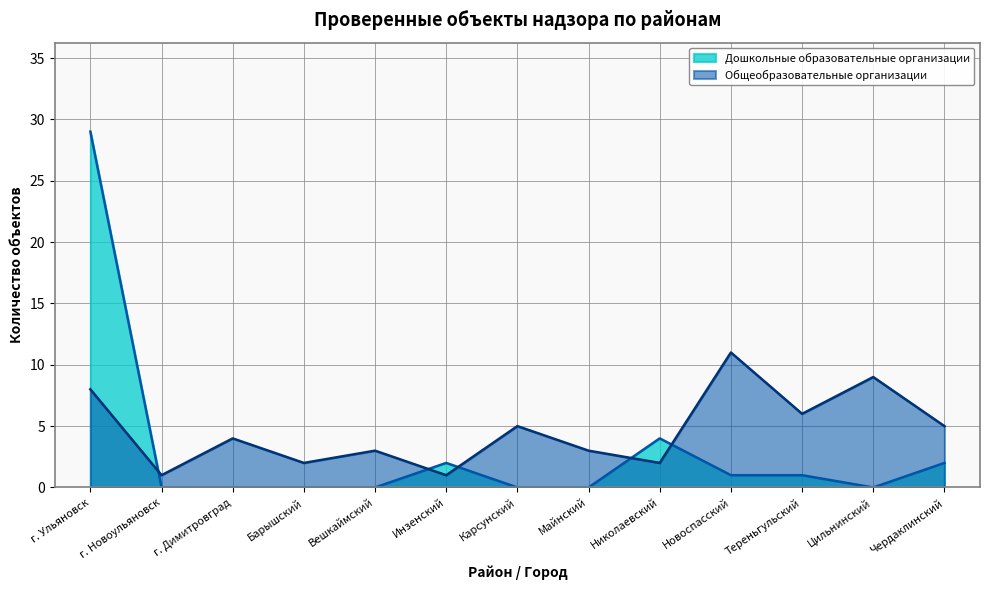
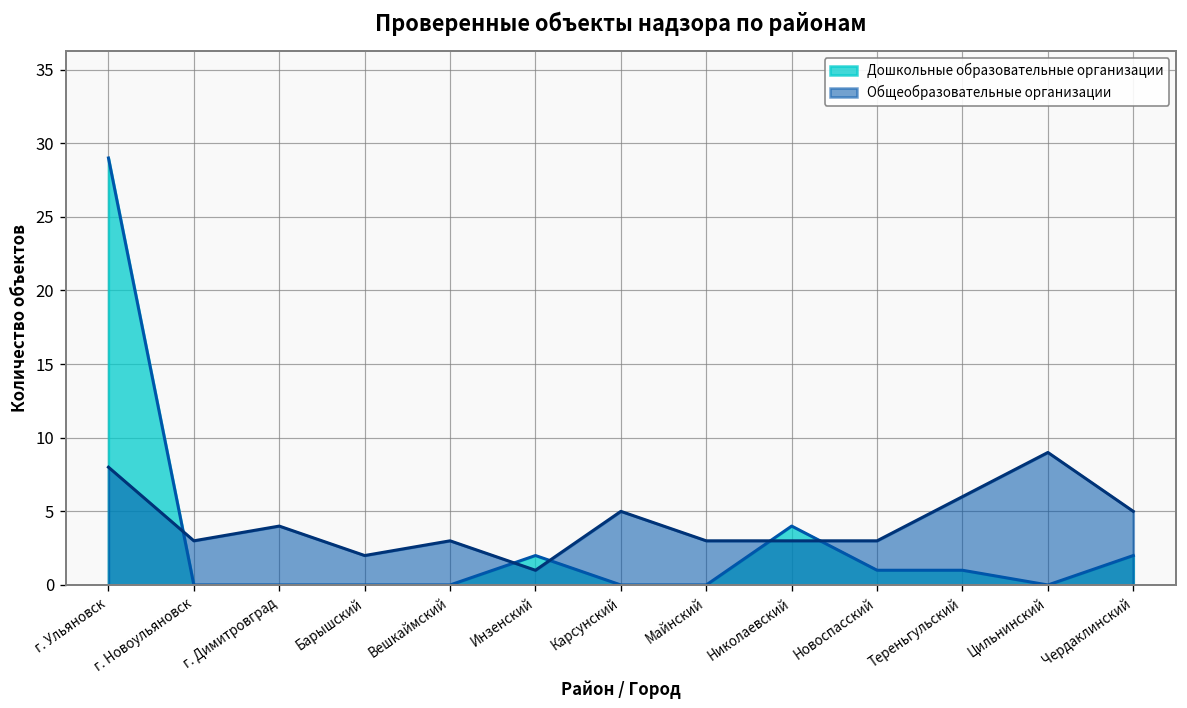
  {
    "Дошкольные образовательные организации": {
      "г. Ульяновск": 29,
      "г. Новоульяновск": 0,
      "г. Димитровград": 0,
      "Барышский": 0,
      "Вешкаймский": 0,
      "Инзенский": 2,
      "Карсунский": 0,
      "Майнский": 0,
      "Николаевский": 4,
      "Новоспасский": 1,
      "Тереньгульский": 1,
      "Цильнинский": 0,
      "Чердаклинский": 2
    },
    "Общеобразовательные организации": {
      "г. Ульяновск": 8,
-     "г. Новоульяновск": 1,
+     "г. Новоульяновск": 3,
      "г. Димитровград": 4,
      "Барышский": 2,
      "Вешкаймский": 3,
      "Инзенский": 1,
      "Карсунский": 5,
      "Майнский": 3,
-     "Николаевский": 2,
-     "Новоспасский": 11,
+     "Николаевский": 3,
+     "Новоспасский": 3,
      "Тереньгульский": 6,
      "Цильнинский": 9,
      "Чердаклинский": 5
    }
  }
